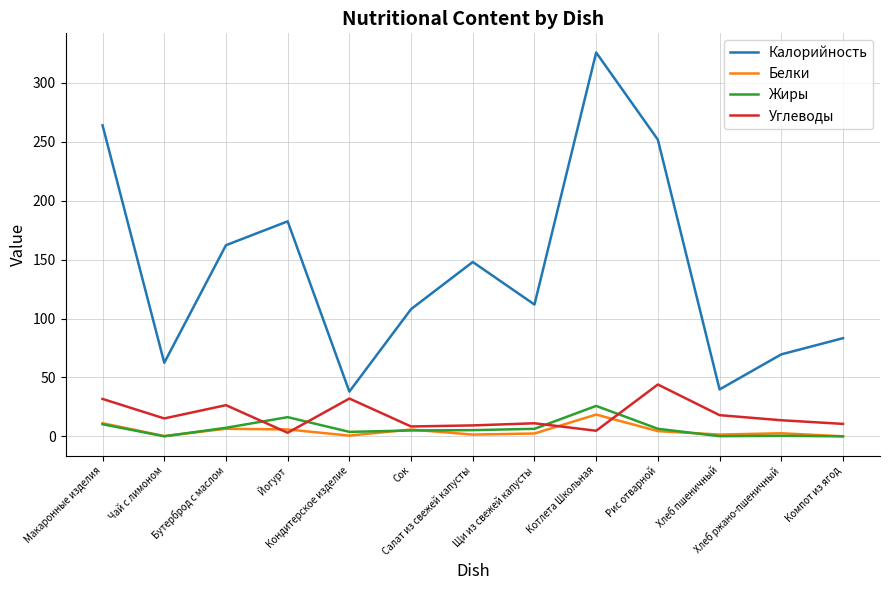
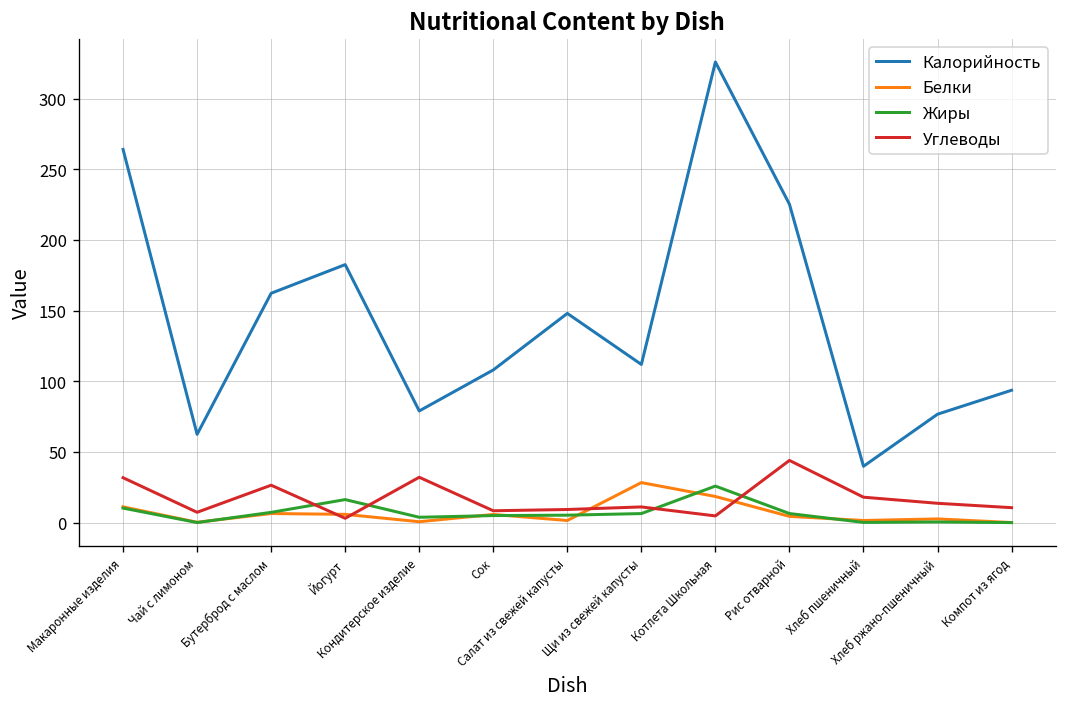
  {
    "Калорийность": {
      "Макаронные изделия": 264,
      "Чай с лимоном": 62,
      "Бутерброд с маслом": 162,
      "Йогурт": 183,
-     "Кондитерское изделие": 38,
+     "Кондитерское изделие": 79,
      "Сок": 108,
      "Салат из свежей капусты": 148,
      "Щи из свежей капусты": 112,
      "Котлета Школьная": 326,
-     "Рис отварной": 252,
+     "Рис отварной": 225,
      "Хлеб пшеничный": 40,
-     "Хлеб ржано-пшеничный": 70,
-     "Компот из ягод": 83
+     "Хлеб ржано-пшеничный": 77,
+     "Компот из ягод": 94
    },
    "Белки": {
      "Йогурт": 6,
      "Кондитерское изделие": 1,
      "Салат из свежей капусты": 2,
-     "Щи из свежей капусты": 2,
+     "Щи из свежей капусты": 28,
      "Котлета Школьная": 19
    },
    "Жиры": {
      "Йогурт": 16,
      "Кондитерское изделие": 4,
      "Салат из свежей капусты": 5,
      "Щи из свежей капусты": 6,
      "Котлета Школьная": 26
    },
    "Углеводы": {
      "Макаронные изделия": 32,
-     "Чай с лимоном": 15,
+     "Чай с лимоном": 7,
      "Бутерброд с маслом": 26,
      "Йогурт": 3,
      "Кондитерское изделие": 32,
      "Сок": 8,
      "Салат из свежей капусты": 9,
      "Щи из свежей капусты": 11,
      "Котлета Школьная": 5,
      "Рис отварной": 44,
      "Хлеб пшеничный": 18,
      "Хлеб ржано-пшеничный": 14,
      "Компот из ягод": 11
    }
  }
